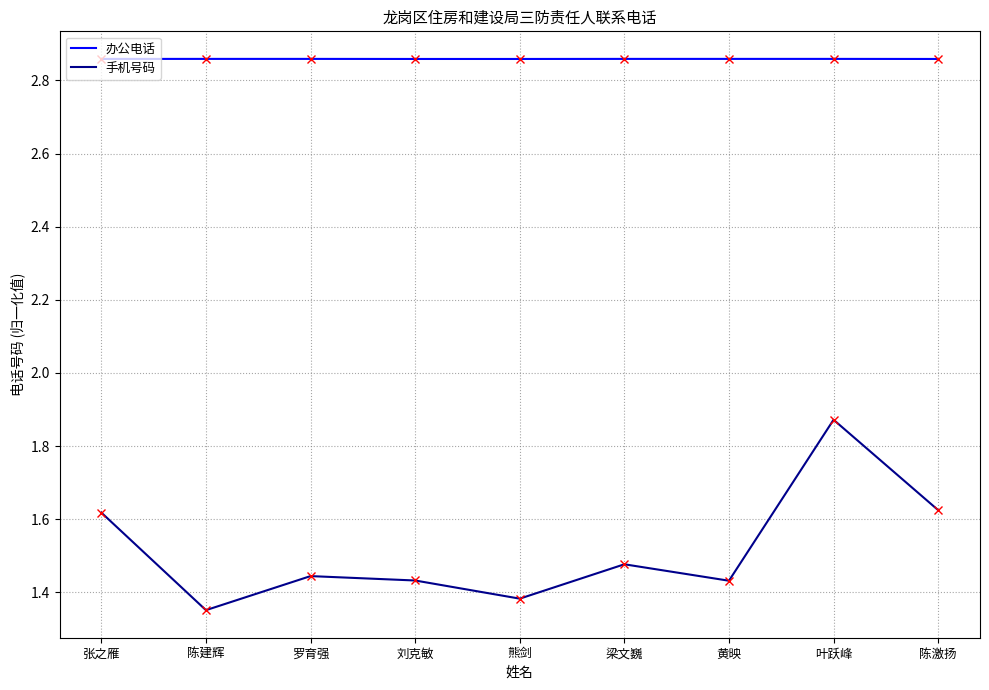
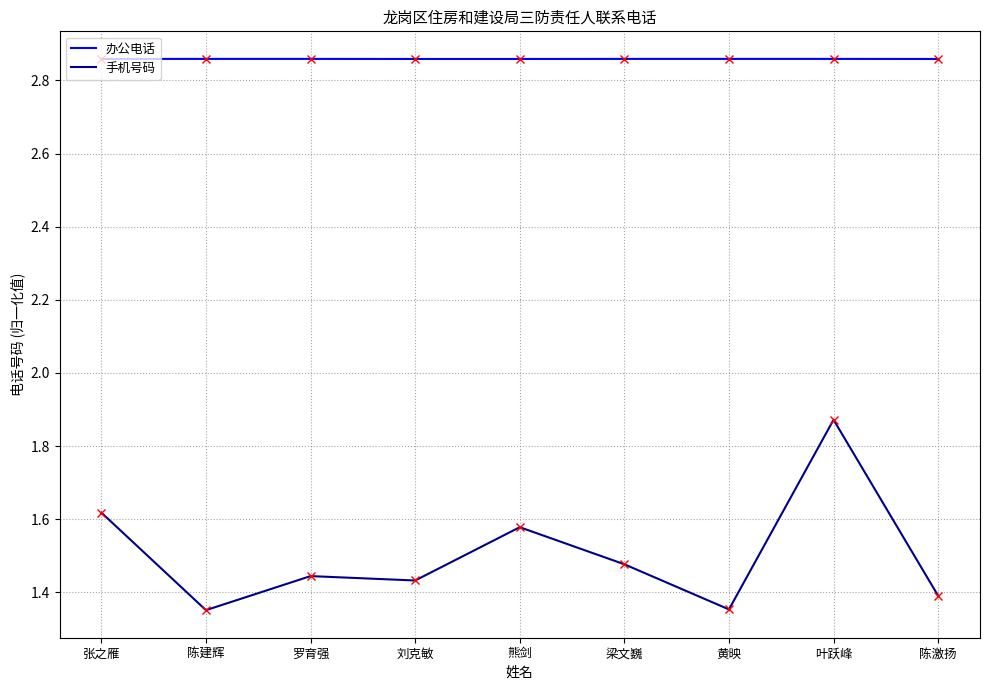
  {
    "办公电话": {
      "陈建辉": 2.86,
      "罗育强": 2.86,
      "刘克敏": 2.86,
      "熊剑": 2.86,
      "梁文巍": 2.86,
      "黄映": 2.86,
      "叶跃峰": 2.86,
      "陈激扬": 2.86
    },
    "手机号码": {
      "张之雁": 1.62,
      "陈建辉": 1.35,
      "罗育强": 1.44,
      "刘克敏": 1.43,
-     "熊剑": 1.38,
+     "熊剑": 1.58,
      "梁文巍": 1.48,
-     "黄映": 1.43,
+     "黄映": 1.35,
      "叶跃峰": 1.87,
-     "陈激扬": 1.62
+     "陈激扬": 1.39
    }
  }
